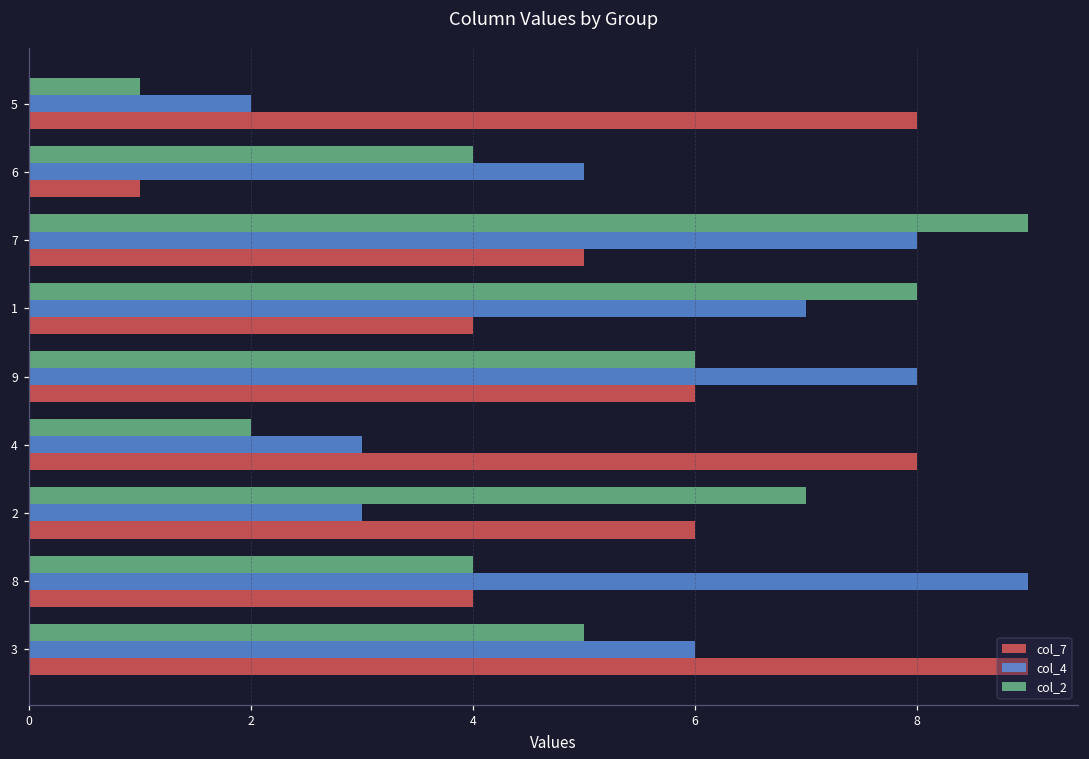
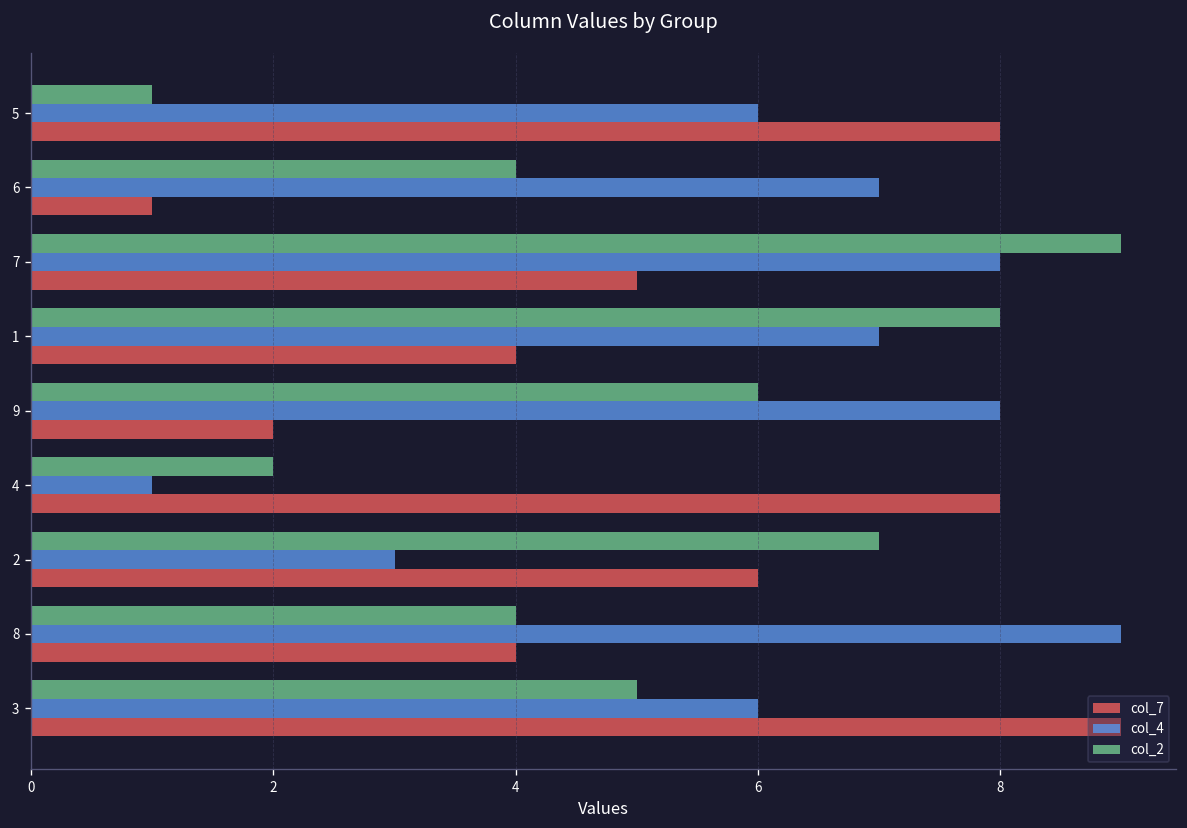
  {
    "col_7": {
      "5": 8,
      "6": 1,
      "7": 5,
      "1": 4,
-     "9": 6,
+     "9": 2,
      "4": 8,
      "2": 6,
      "8": 4
    },
    "col_4": {
-     "5": 2,
-     "6": 5,
+     "5": 6,
+     "6": 7,
      "7": 8,
      "1": 7,
      "9": 8,
-     "4": 3,
+     "4": 1,
      "2": 3,
      "8": 9,
      "3": 6
    },
    "col_2": {
      "5": 1,
      "6": 4,
      "7": 9,
      "1": 8,
      "9": 6,
      "4": 2,
      "2": 7,
      "8": 4,
      "3": 5
    }
  }
